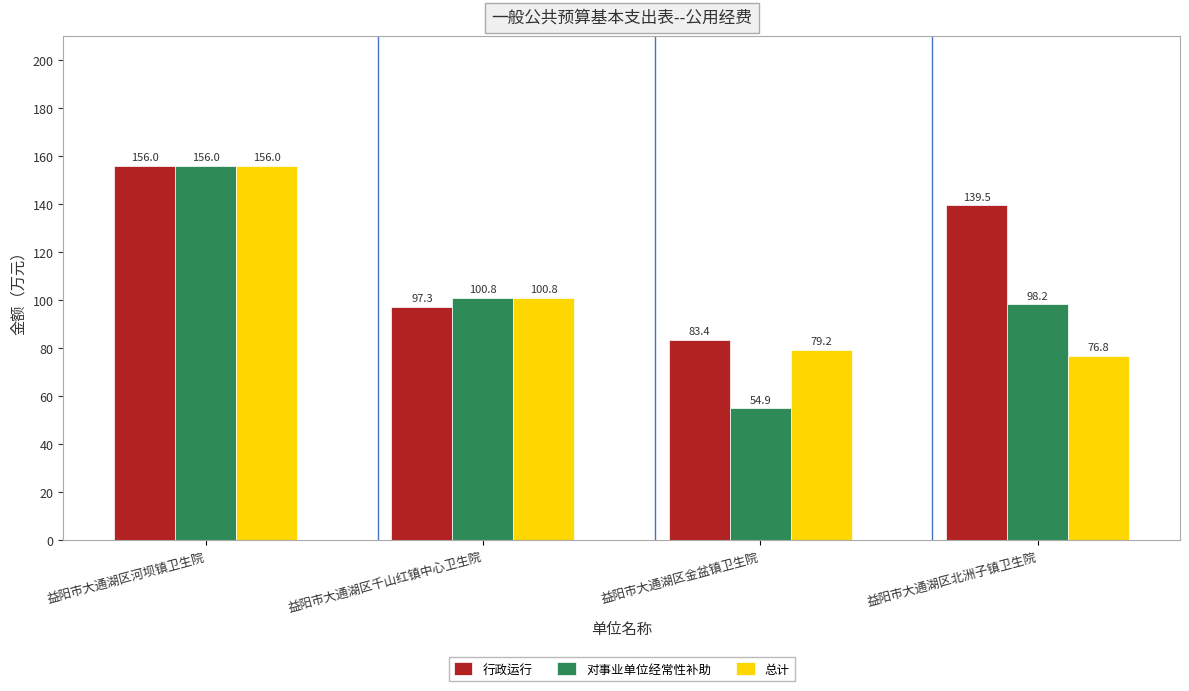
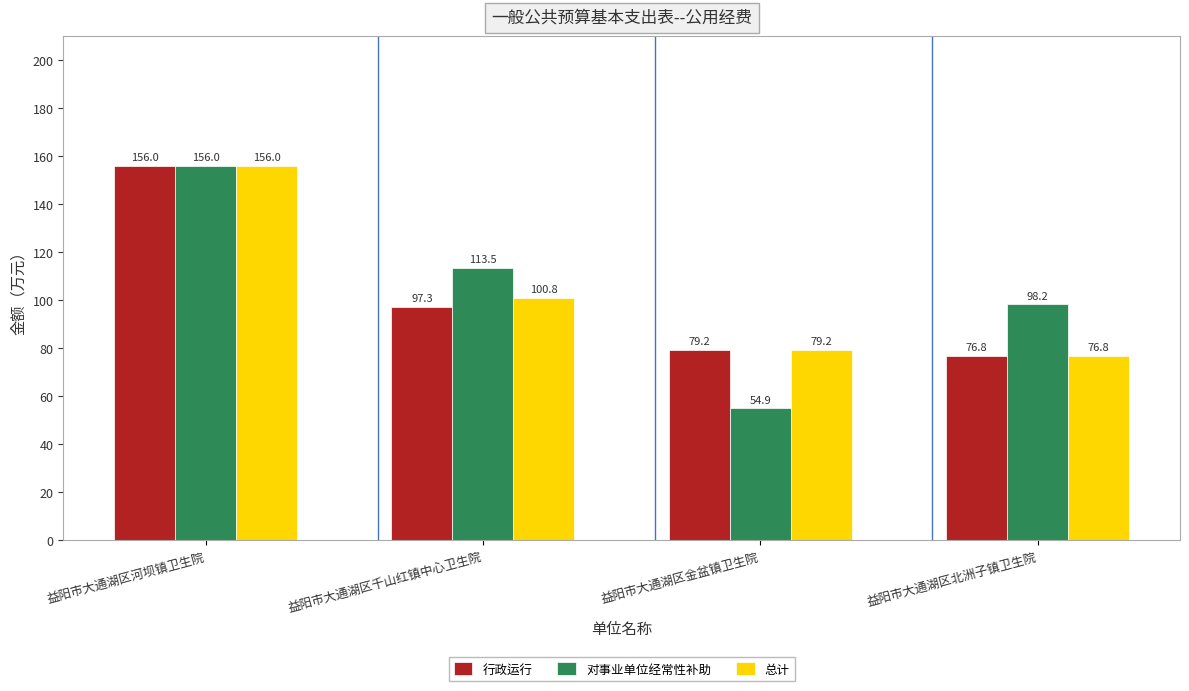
  {
    "行政运行": {
      "益阳市大通湖区河坝镇卫生院": 156.0,
      "益阳市大通湖区千山红镇中心卫生院": 97.3,
-     "益阳市大通湖区金盆镇卫生院": 83.4,
-     "益阳市大通湖区北洲子镇卫生院": 139.5
+     "益阳市大通湖区金盆镇卫生院": 79.2,
+     "益阳市大通湖区北洲子镇卫生院": 76.8
    },
    "对事业单位经常性补助": {
      "益阳市大通湖区河坝镇卫生院": 156.0,
-     "益阳市大通湖区千山红镇中心卫生院": 100.8,
+     "益阳市大通湖区千山红镇中心卫生院": 113.5,
      "益阳市大通湖区金盆镇卫生院": 54.9,
      "益阳市大通湖区北洲子镇卫生院": 98.2
    },
    "总计": {
      "益阳市大通湖区河坝镇卫生院": 156.0,
      "益阳市大通湖区千山红镇中心卫生院": 100.8,
      "益阳市大通湖区金盆镇卫生院": 79.2,
      "益阳市大通湖区北洲子镇卫生院": 76.8
    }
  }
